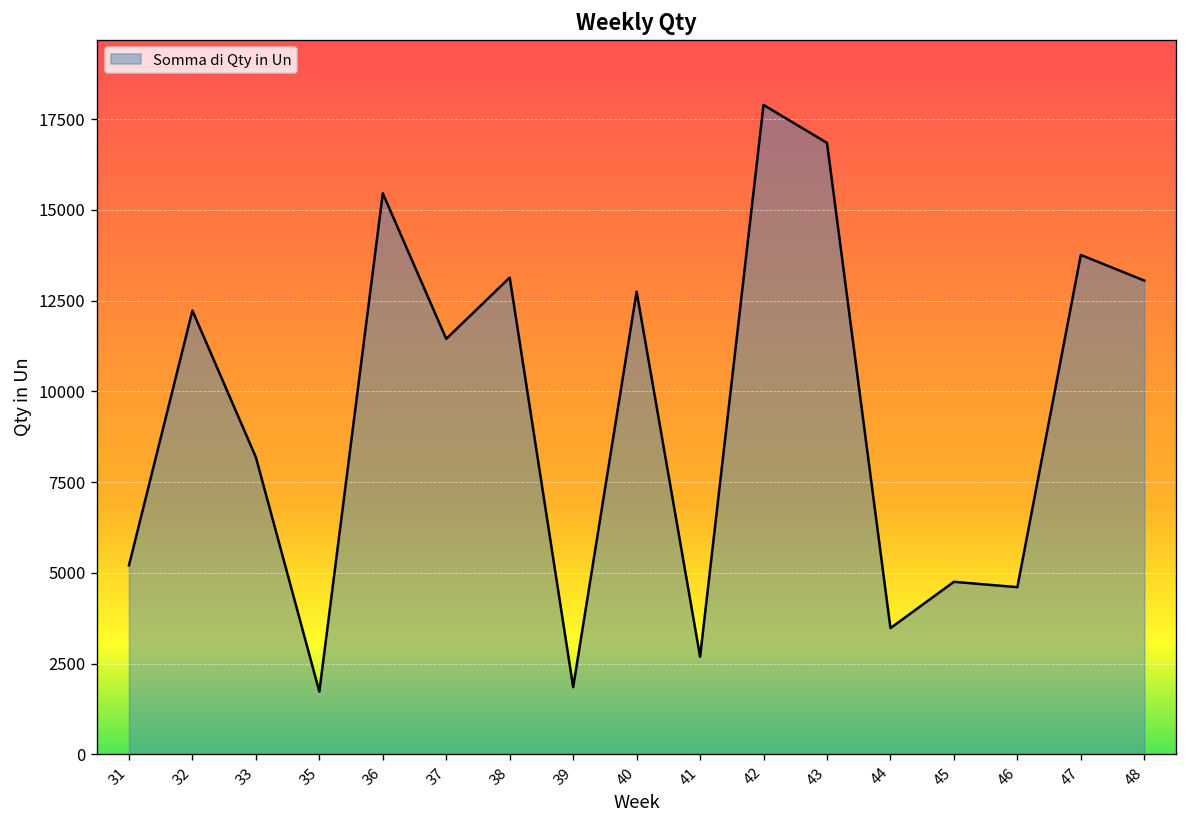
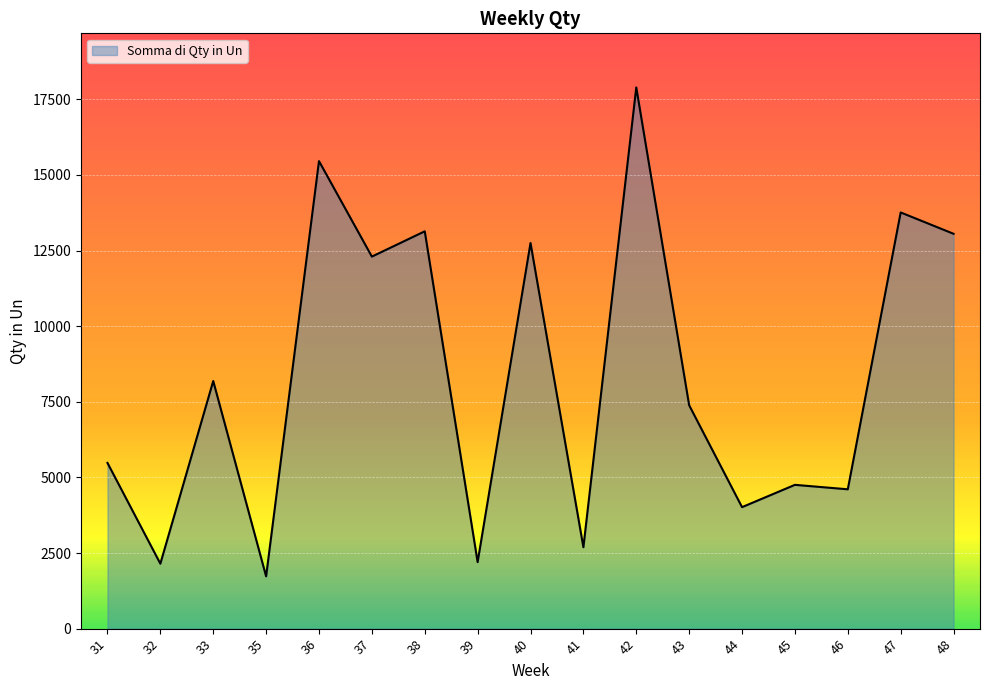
  {
-   "31": 5200,
-   "32": 12200,
+   "31": 5500,
+   "32": 2100,
    "33": 8200,
    "35": 1700,
    "36": 15500,
-   "37": 11400,
+   "37": 12300,
    "38": 13100,
-   "39": 1900,
+   "39": 2200,
    "40": 12700,
    "41": 2700,
    "42": 17900,
-   "43": 16800,
-   "44": 3500,
+   "43": 7400,
+   "44": 4000,
    "45": 4800,
    "46": 4600,
    "47": 13800,
    "48": 13100
  }
